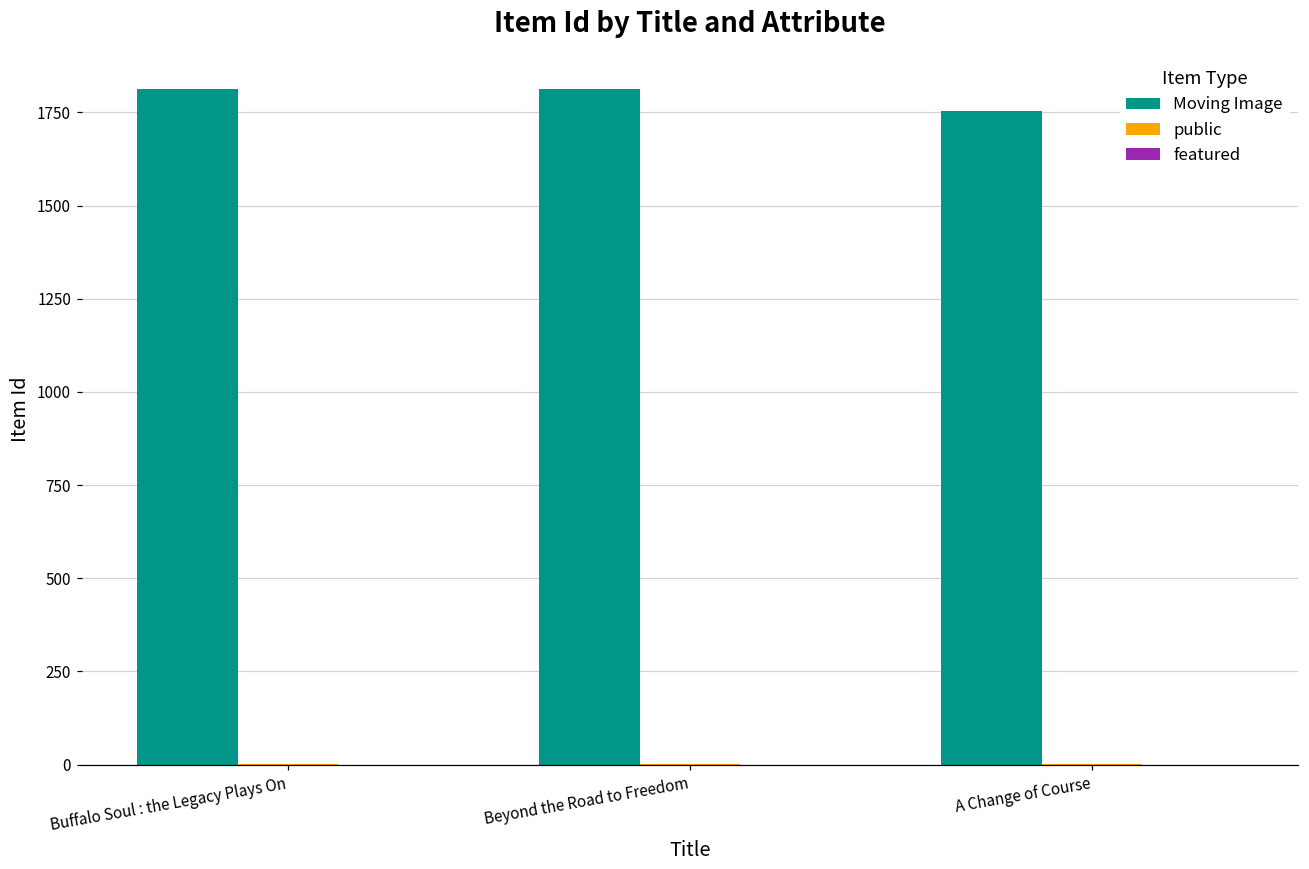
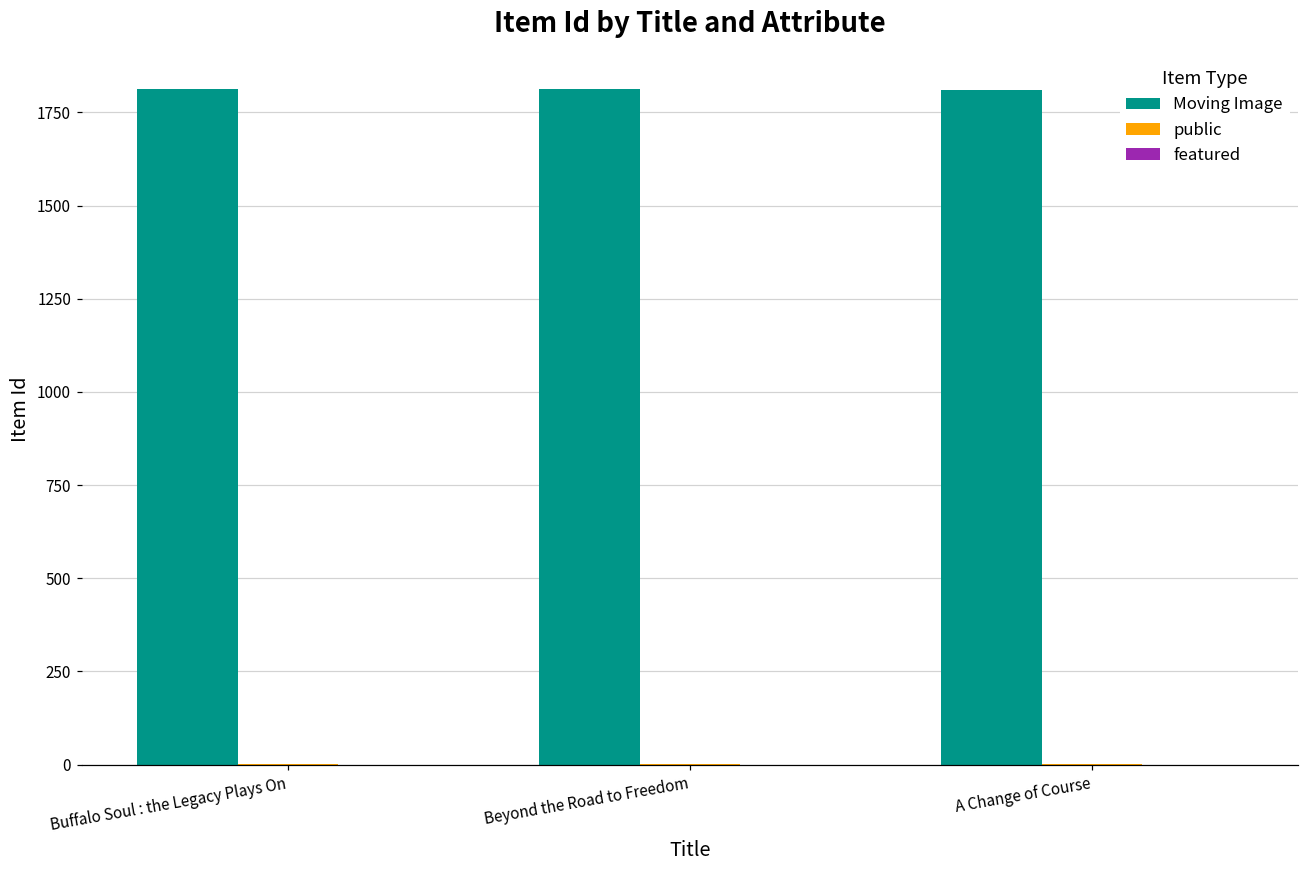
  {
    "Moving Image": {
      "Buffalo Soul : the Legacy Plays On": 1810,
      "Beyond the Road to Freedom": 1810,
-     "A Change of Course": 1750
+     "A Change of Course": 1810
    },
    "featured": {
      "Buffalo Soul : the Legacy Plays On": 0,
      "Beyond the Road to Freedom": 0,
      "A Change of Course": 0
    }
  }
